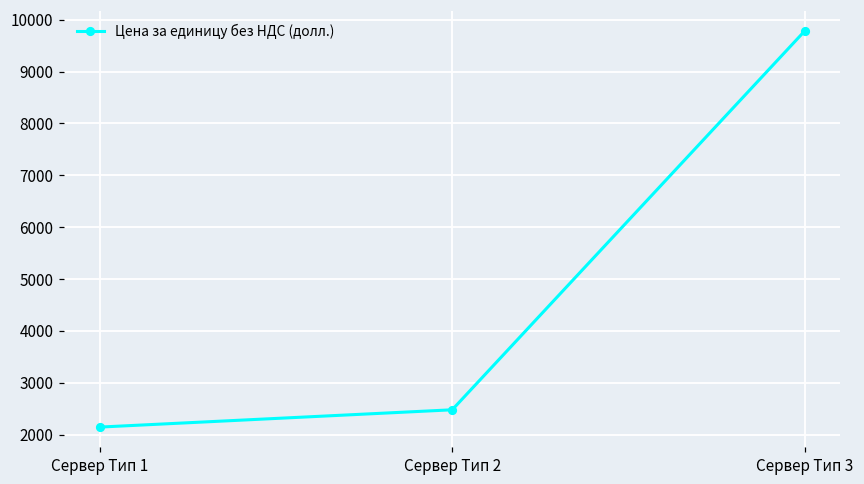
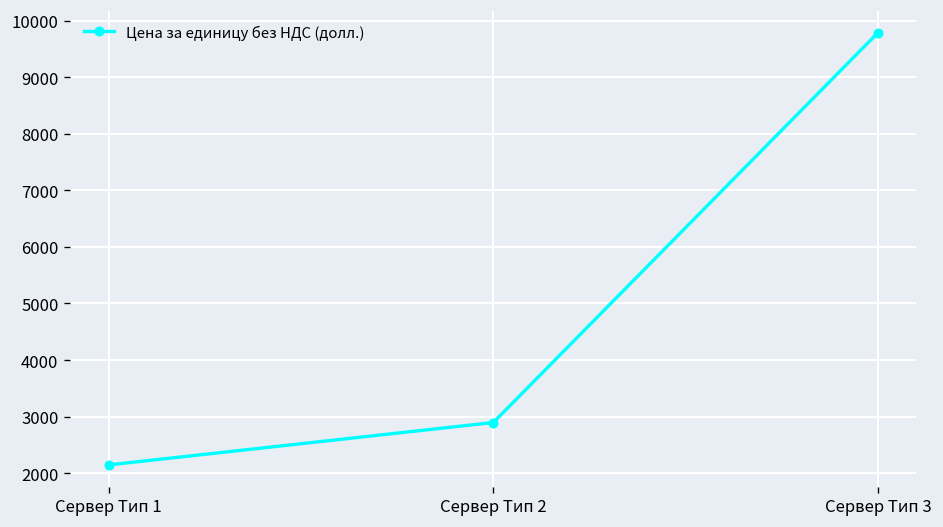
  {
    "Сервер Тип 1": 2100,
-   "Сервер Тип 2": 2500,
+   "Сервер Тип 2": 2900,
    "Сервер Тип 3": 9800
  }
